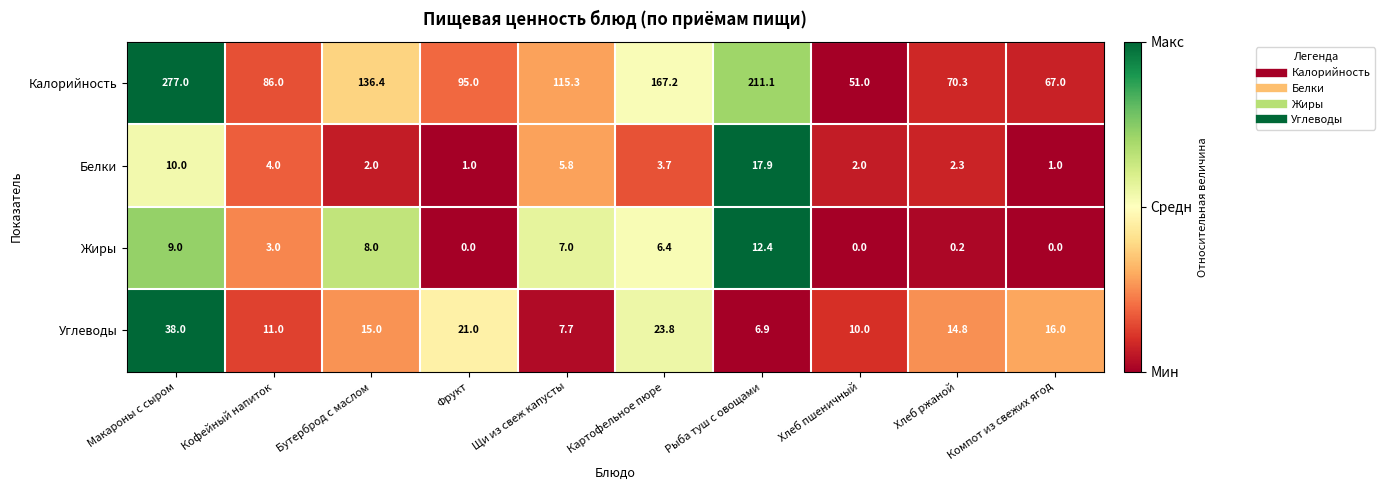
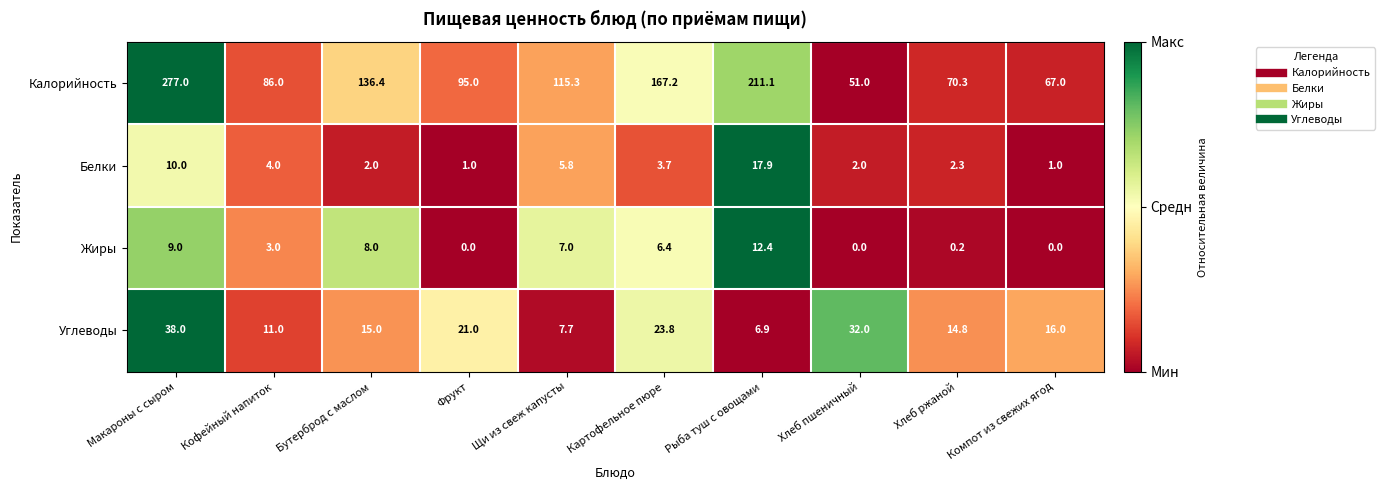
  {
    "Калорийность": {
      "Макароны с сыром": 277.0,
      "Кофейный напиток": 86.0,
      "Бутерброд с маслом": 136.4,
      "Фрукт": 95.0,
      "Щи из свеж капусты": 115.3,
      "Картофельное пюре": 167.2,
      "Рыба туш с овощами": 211.1,
      "Хлеб пшеничный": 51.0,
      "Хлеб ржаной": 70.3,
      "Компот из свежих ягод": 67.0
    },
    "Белки": {
      "Макароны с сыром": 10.0,
      "Кофейный напиток": 4.0,
      "Бутерброд с маслом": 2.0,
      "Фрукт": 1.0,
      "Щи из свеж капусты": 5.8,
      "Картофельное пюре": 3.7,
      "Рыба туш с овощами": 17.9,
      "Хлеб пшеничный": 2.0,
      "Хлеб ржаной": 2.3,
      "Компот из свежих ягод": 1.0
    },
    "Жиры": {
      "Макароны с сыром": 9.0,
      "Кофейный напиток": 3.0,
      "Бутерброд с маслом": 8.0,
      "Фрукт": 0.0,
      "Щи из свеж капусты": 7.0,
      "Картофельное пюре": 6.4,
      "Рыба туш с овощами": 12.4,
      "Хлеб пшеничный": 0.0,
      "Хлеб ржаной": 0.2,
      "Компот из свежих ягод": 0.0
    },
    "Углеводы": {
      "Макароны с сыром": 38.0,
      "Кофейный напиток": 11.0,
      "Бутерброд с маслом": 15.0,
      "Фрукт": 21.0,
      "Щи из свеж капусты": 7.7,
      "Картофельное пюре": 23.8,
      "Рыба туш с овощами": 6.9,
-     "Хлеб пшеничный": 10.0,
+     "Хлеб пшеничный": 32.0,
      "Хлеб ржаной": 14.8,
      "Компот из свежих ягод": 16.0
    }
  }
